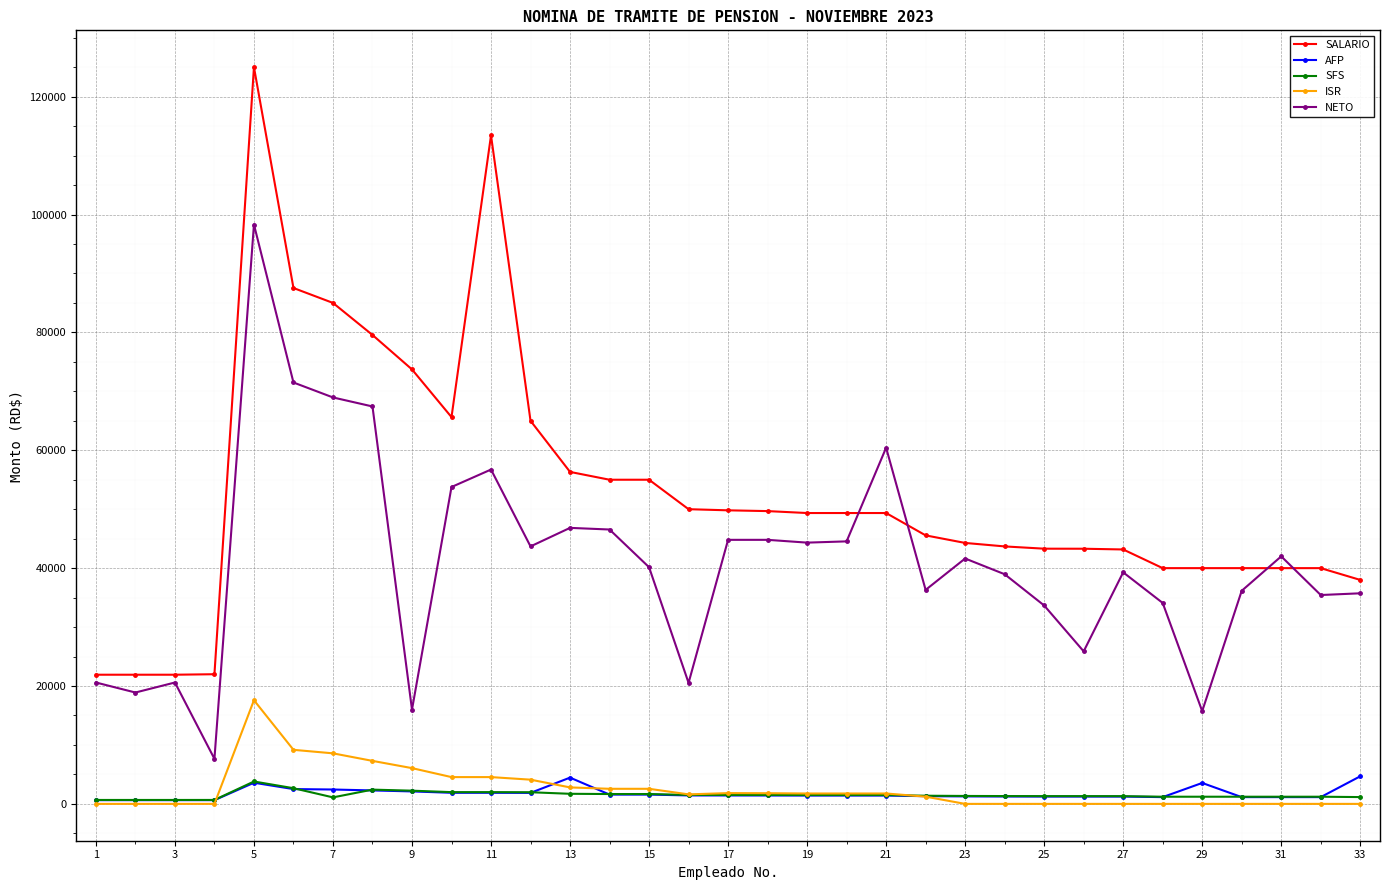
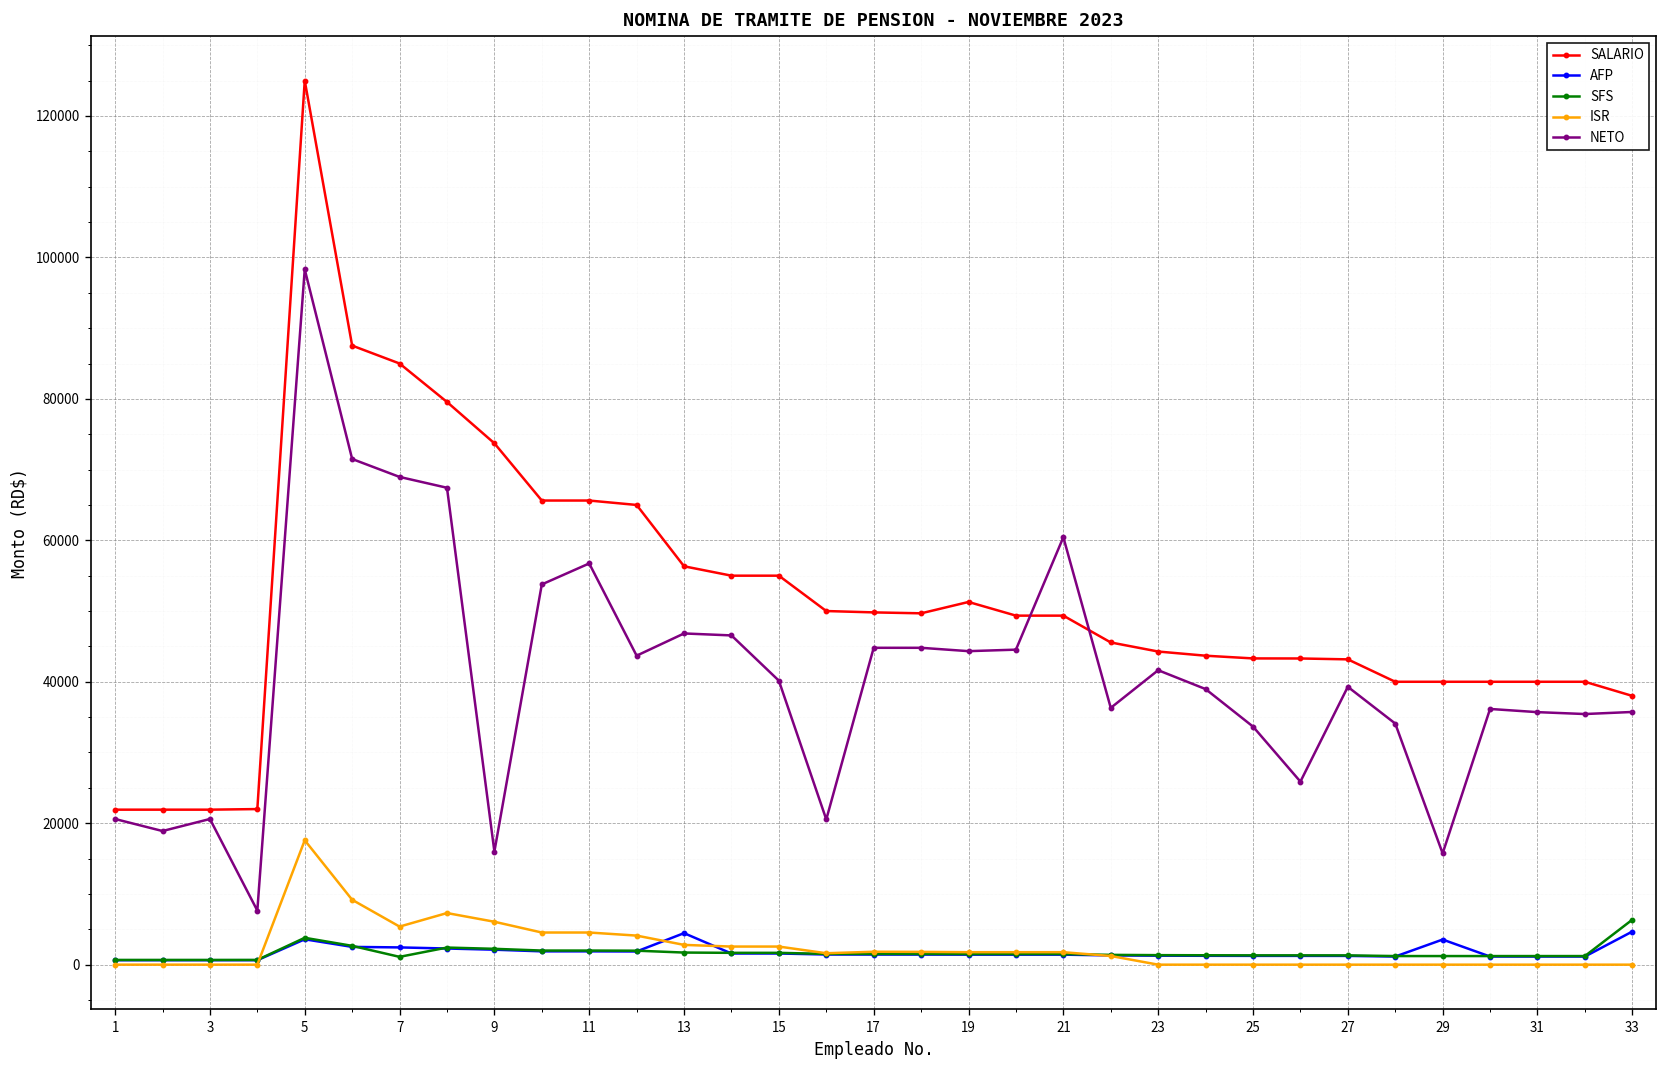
  {
    "SALARIO": {
      "1": 22000,
      "3": 22000,
      "5": 125000,
      "7": 85000,
      "9": 74000,
-     "11": 113000,
+     "11": 66000,
      "13": 56000,
      "15": 55000,
      "17": 50000,
-     "19": 49000,
+     "19": 51000,
      "21": 49000,
      "23": 44000,
      "25": 43000,
      "27": 43000,
      "29": 40000,
      "31": 40000,
      "33": 38000
    },
    "AFP": {
      "7": 2000,
      "13": 4000,
      "29": 4000,
      "33": 5000
    },
    "SFS": {
      "7": 1000,
      "13": 2000,
      "29": 1000,
-     "33": 1000
+     "33": 6000
    },
    "ISR": {
      "1": 0,
      "3": 0,
      "5": 18000,
-     "7": 9000,
+     "7": 5000,
      "9": 6000,
      "11": 5000,
      "13": 3000,
      "15": 3000,
      "23": 0,
      "25": 0,
      "27": 0,
      "29": 0,
      "31": 0,
      "33": 0
    },
    "NETO": {
      "1": 21000,
      "3": 21000,
      "5": 98000,
      "7": 69000,
      "9": 16000,
      "11": 57000,
      "13": 47000,
      "15": 40000,
      "17": 45000,
      "19": 44000,
      "21": 60000,
      "23": 42000,
      "25": 34000,
      "27": 39000,
      "29": 16000,
-     "31": 42000,
+     "31": 36000,
      "33": 36000
    }
  }
